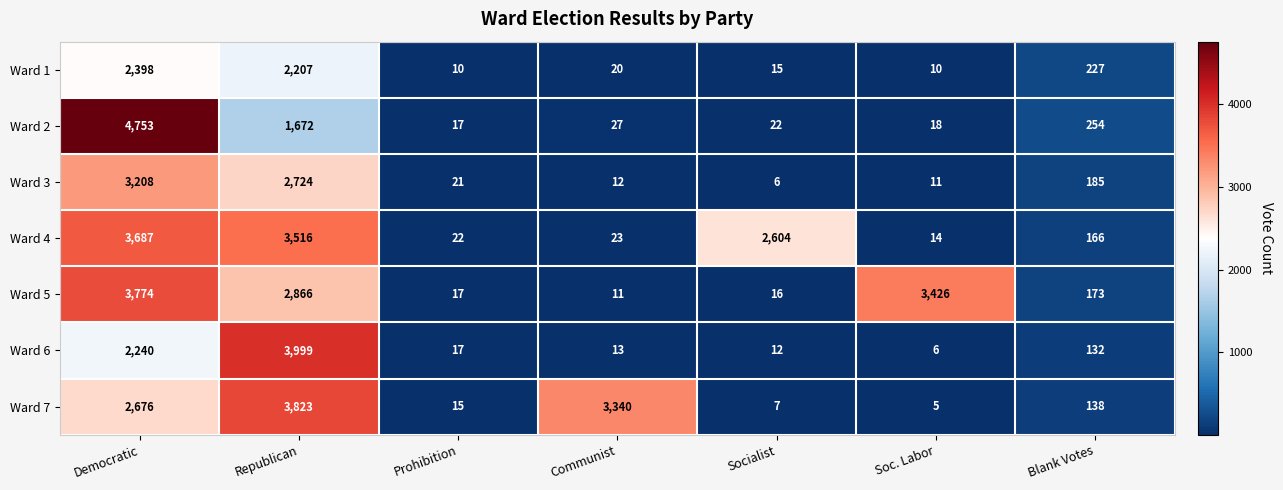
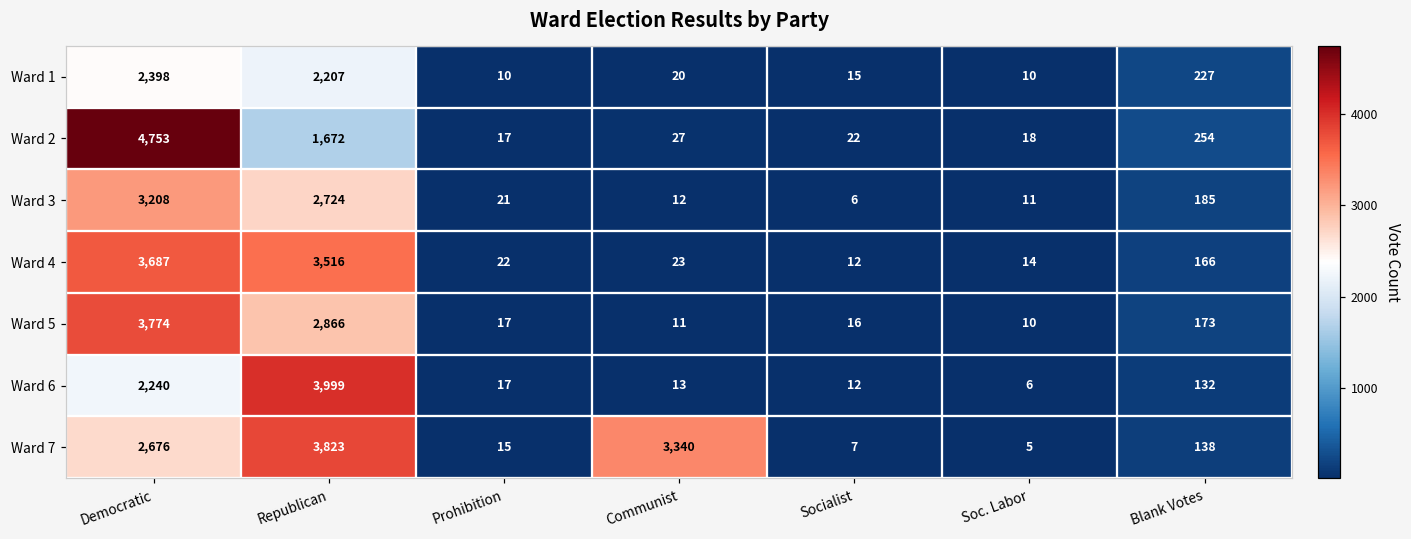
  {
    "Ward 1": {
      "Democratic": "2,398",
      "Republican": "2,207",
      "Prohibition": "10",
      "Communist": "20",
      "Socialist": "15",
      "Soc. Labor": "10",
      "Blank Votes": "227"
    },
    "Ward 2": {
      "Democratic": "4,753",
      "Republican": "1,672",
      "Prohibition": "17",
      "Communist": "27",
      "Socialist": "22",
      "Soc. Labor": "18",
      "Blank Votes": "254"
    },
    "Ward 3": {
      "Democratic": "3,208",
      "Republican": "2,724",
      "Prohibition": "21",
      "Communist": "12",
      "Socialist": "6",
      "Soc. Labor": "11",
      "Blank Votes": "185"
    },
    "Ward 4": {
      "Democratic": "3,687",
      "Republican": "3,516",
      "Prohibition": "22",
      "Communist": "23",
-     "Socialist": "2,604",
+     "Socialist": "12",
      "Soc. Labor": "14",
      "Blank Votes": "166"
    },
    "Ward 5": {
      "Democratic": "3,774",
      "Republican": "2,866",
      "Prohibition": "17",
      "Communist": "11",
      "Socialist": "16",
-     "Soc. Labor": "3,426",
+     "Soc. Labor": "10",
      "Blank Votes": "173"
    },
    "Ward 6": {
      "Democratic": "2,240",
      "Republican": "3,999",
      "Prohibition": "17",
      "Communist": "13",
      "Socialist": "12",
      "Soc. Labor": "6",
      "Blank Votes": "132"
    },
    "Ward 7": {
      "Democratic": "2,676",
      "Republican": "3,823",
      "Prohibition": "15",
      "Communist": "3,340",
      "Socialist": "7",
      "Soc. Labor": "5",
      "Blank Votes": "138"
    }
  }
